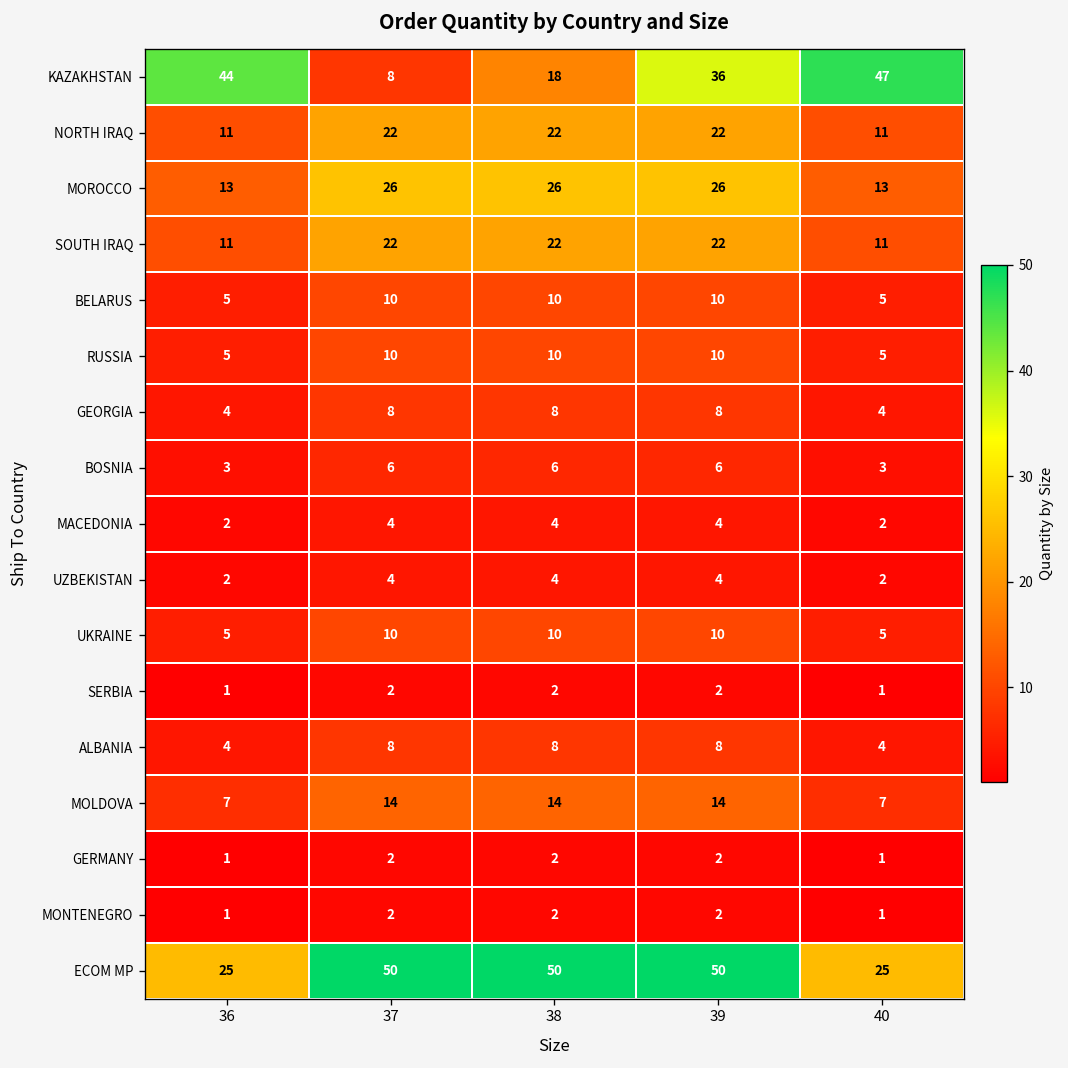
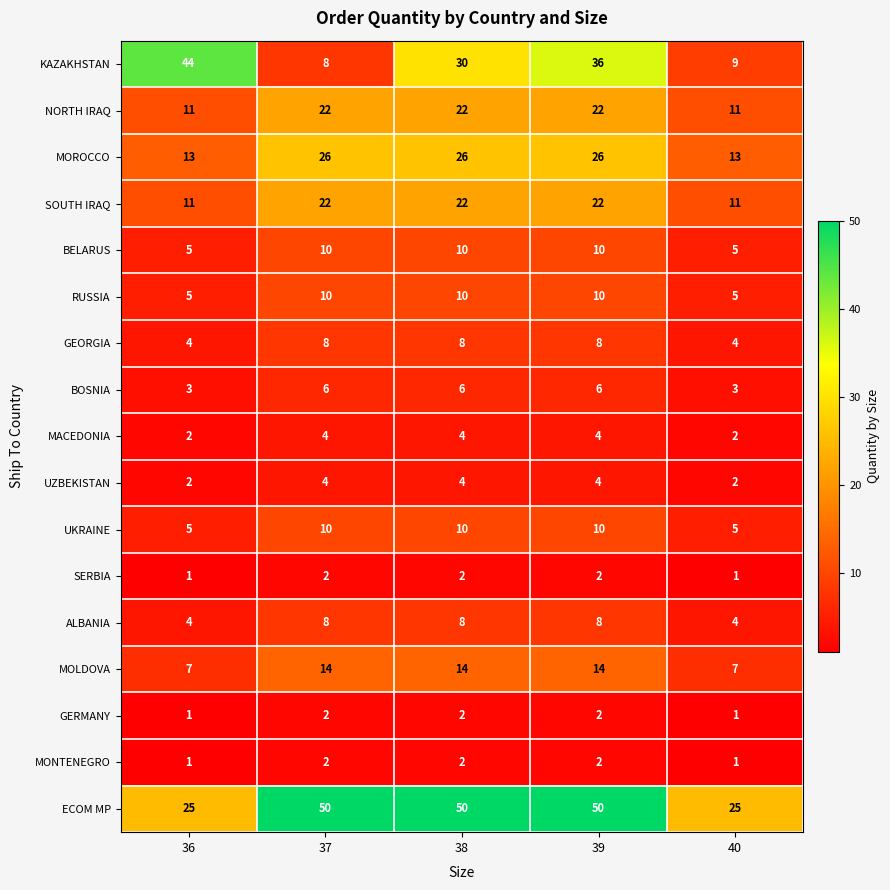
  {
    "KAZAKHSTAN": {
      "36": 44,
      "37": 8,
-     "38": 18,
+     "38": 30,
      "39": 36,
-     "40": 47
+     "40": 9
    },
    "NORTH IRAQ": {
      "36": 11,
      "37": 22,
      "38": 22,
      "39": 22,
      "40": 11
    },
    "MOROCCO": {
      "36": 13,
      "37": 26,
      "38": 26,
      "39": 26,
      "40": 13
    },
    "SOUTH IRAQ": {
      "36": 11,
      "37": 22,
      "38": 22,
      "39": 22,
      "40": 11
    },
    "BELARUS": {
      "36": 5,
      "37": 10,
      "38": 10,
      "39": 10,
      "40": 5
    },
    "RUSSIA": {
      "36": 5,
      "37": 10,
      "38": 10,
      "39": 10,
      "40": 5
    },
    "GEORGIA": {
      "36": 4,
      "37": 8,
      "38": 8,
      "39": 8,
      "40": 4
    },
    "BOSNIA": {
      "36": 3,
      "37": 6,
      "38": 6,
      "39": 6,
      "40": 3
    },
    "MACEDONIA": {
      "36": 2,
      "37": 4,
      "38": 4,
      "39": 4,
      "40": 2
    },
    "UZBEKISTAN": {
      "36": 2,
      "37": 4,
      "38": 4,
      "39": 4,
      "40": 2
    },
    "UKRAINE": {
      "36": 5,
      "37": 10,
      "38": 10,
      "39": 10,
      "40": 5
    },
    "SERBIA": {
      "36": 1,
      "37": 2,
      "38": 2,
      "39": 2,
      "40": 1
    },
    "ALBANIA": {
      "36": 4,
      "37": 8,
      "38": 8,
      "39": 8,
      "40": 4
    },
    "MOLDOVA": {
      "36": 7,
      "37": 14,
      "38": 14,
      "39": 14,
      "40": 7
    },
    "GERMANY": {
      "36": 1,
      "37": 2,
      "38": 2,
      "39": 2,
      "40": 1
    },
    "MONTENEGRO": {
      "36": 1,
      "37": 2,
      "38": 2,
      "39": 2,
      "40": 1
    },
    "ECOM MP": {
      "36": 25,
      "37": 50,
      "38": 50,
      "39": 50,
      "40": 25
    }
  }
